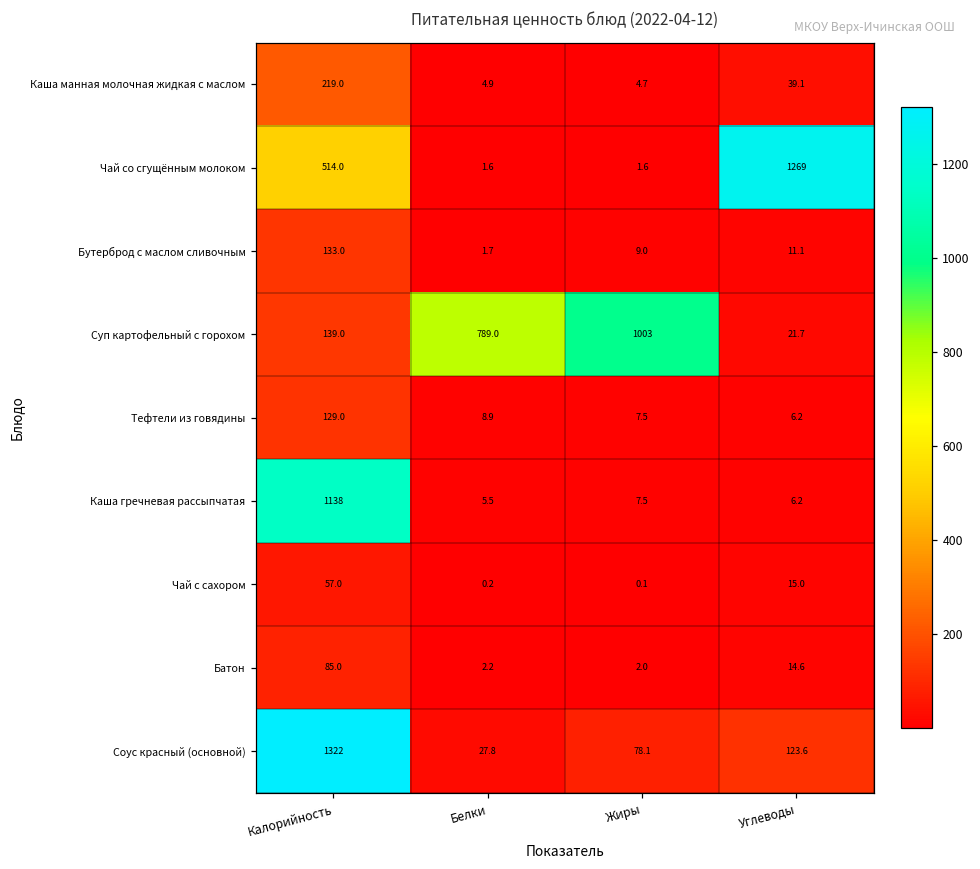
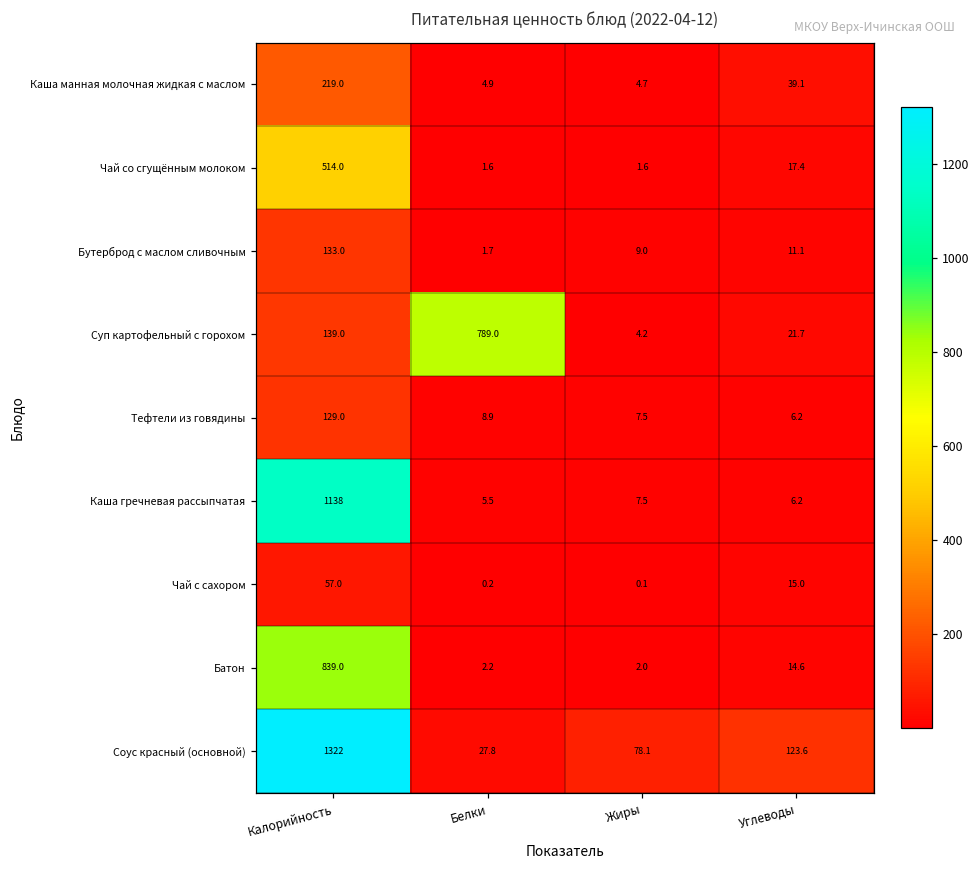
  {
    "Каша манная молочная жидкая с маслом": {
      "Калорийность": 219.0,
      "Белки": 4.9,
      "Жиры": 4.7,
      "Углеводы": 39.1
    },
    "Чай со сгущённым молоком": {
      "Калорийность": 514.0,
      "Белки": 1.6,
      "Жиры": 1.6,
-     "Углеводы": 1269
+     "Углеводы": 17.4
    },
    "Бутерброд с маслом сливочным": {
      "Калорийность": 133.0,
      "Белки": 1.7,
      "Жиры": 9.0,
      "Углеводы": 11.1
    },
    "Суп картофельный с горохом": {
      "Калорийность": 139.0,
      "Белки": 789.0,
-     "Жиры": 1003,
+     "Жиры": 4.2,
      "Углеводы": 21.7
    },
    "Тефтели из говядины": {
      "Калорийность": 129.0,
      "Белки": 8.9,
      "Жиры": 7.5,
      "Углеводы": 6.2
    },
    "Каша гречневая рассыпчатая": {
      "Калорийность": 1138,
      "Белки": 5.5,
      "Жиры": 7.5,
      "Углеводы": 6.2
    },
    "Чай с сахором": {
      "Калорийность": 57.0,
      "Белки": 0.2,
      "Жиры": 0.1,
      "Углеводы": 15.0
    },
    "Батон": {
-     "Калорийность": 85.0,
+     "Калорийность": 839.0,
      "Белки": 2.2,
      "Жиры": 2.0,
      "Углеводы": 14.6
    },
    "Соус красный (основной)": {
      "Калорийность": 1322,
      "Белки": 27.8,
      "Жиры": 78.1,
      "Углеводы": 123.6
    }
  }
